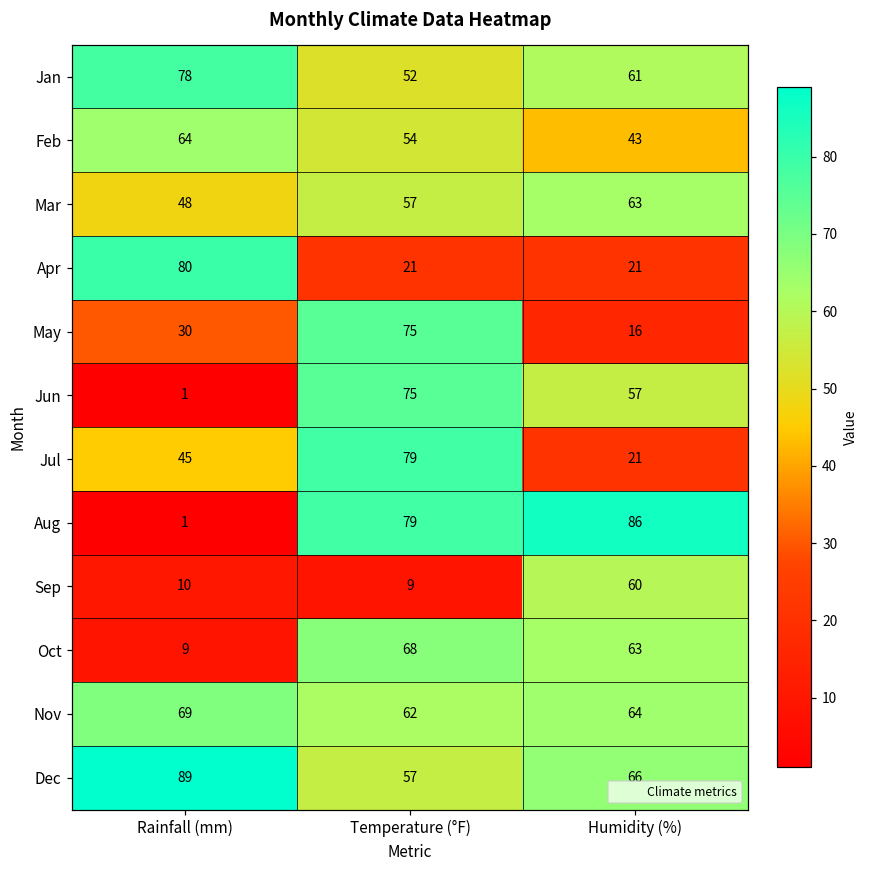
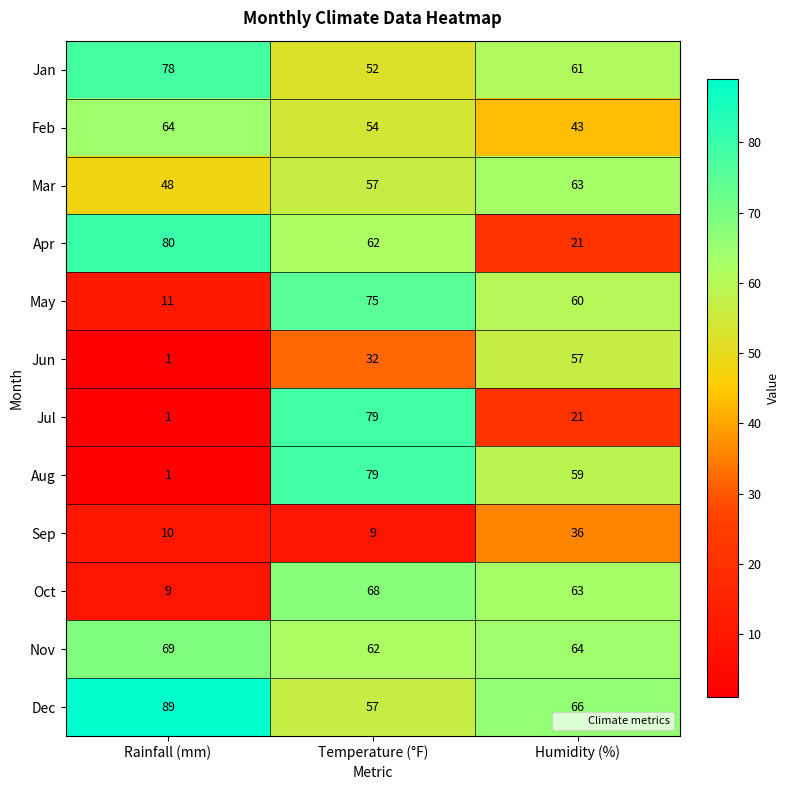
  {
    "Jan": {
      "Rainfall (mm)": 78,
      "Temperature (°F)": 52,
      "Humidity (%)": 61
    },
    "Feb": {
      "Rainfall (mm)": 64,
      "Temperature (°F)": 54,
      "Humidity (%)": 43
    },
    "Mar": {
      "Rainfall (mm)": 48,
      "Temperature (°F)": 57,
      "Humidity (%)": 63
    },
    "Apr": {
      "Rainfall (mm)": 80,
-     "Temperature (°F)": 21,
+     "Temperature (°F)": 62,
      "Humidity (%)": 21
    },
    "May": {
-     "Rainfall (mm)": 30,
+     "Rainfall (mm)": 11,
      "Temperature (°F)": 75,
-     "Humidity (%)": 16
+     "Humidity (%)": 60
    },
    "Jun": {
      "Rainfall (mm)": 1,
-     "Temperature (°F)": 75,
+     "Temperature (°F)": 32,
      "Humidity (%)": 57
    },
    "Jul": {
-     "Rainfall (mm)": 45,
+     "Rainfall (mm)": 1,
      "Temperature (°F)": 79,
      "Humidity (%)": 21
    },
    "Aug": {
      "Rainfall (mm)": 1,
      "Temperature (°F)": 79,
-     "Humidity (%)": 86
+     "Humidity (%)": 59
    },
    "Sep": {
      "Rainfall (mm)": 10,
      "Temperature (°F)": 9,
-     "Humidity (%)": 60
+     "Humidity (%)": 36
    },
    "Oct": {
      "Rainfall (mm)": 9,
      "Temperature (°F)": 68,
      "Humidity (%)": 63
    },
    "Nov": {
      "Rainfall (mm)": 69,
      "Temperature (°F)": 62,
      "Humidity (%)": 64
    },
    "Dec": {
      "Rainfall (mm)": 89,
      "Temperature (°F)": 57
    }
  }
